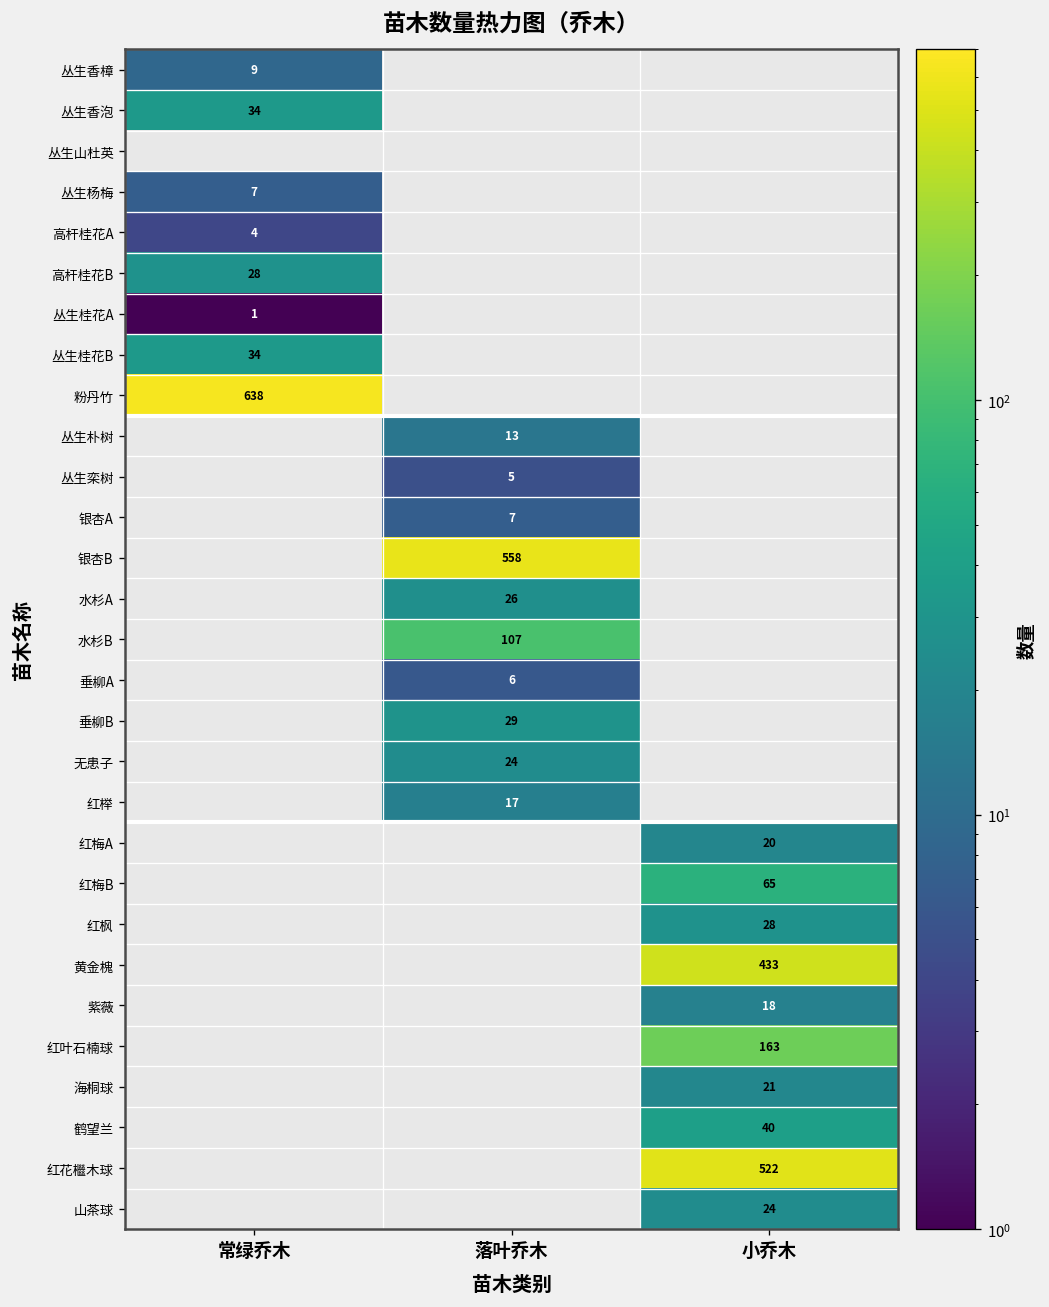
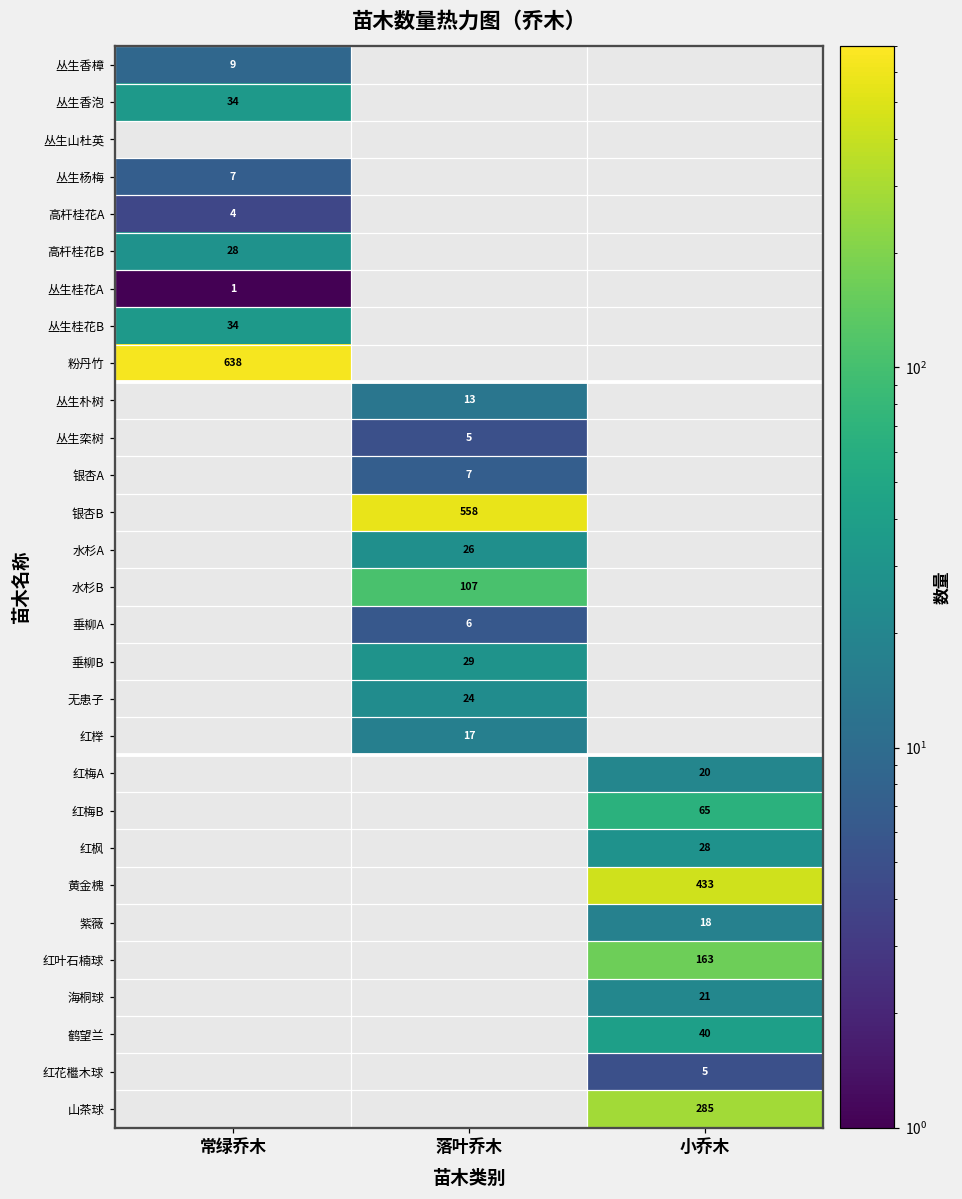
  {
    "丛生香樟": {
      "常绿乔木": 9
    },
    "丛生香泡": {
      "常绿乔木": 34
    },
    "丛生杨梅": {
      "常绿乔木": 7
    },
    "高杆桂花A": {
      "常绿乔木": 4
    },
    "高杆桂花B": {
      "常绿乔木": 28
    },
    "丛生桂花A": {
      "常绿乔木": 1
    },
    "丛生桂花B": {
      "常绿乔木": 34
    },
    "粉丹竹": {
      "常绿乔木": 638
    },
    "丛生朴树": {
      "落叶乔木": 13
    },
    "丛生栾树": {
      "落叶乔木": 5
    },
    "银杏A": {
      "落叶乔木": 7
    },
    "银杏B": {
      "落叶乔木": 558
    },
    "水杉A": {
      "落叶乔木": 26
    },
    "水杉B": {
      "落叶乔木": 107
    },
    "垂柳A": {
      "落叶乔木": 6
    },
    "垂柳B": {
      "落叶乔木": 29
    },
    "无患子": {
      "落叶乔木": 24
    },
    "红榉": {
      "落叶乔木": 17
    },
    "红梅A": {
      "小乔木": 20
    },
    "红梅B": {
      "小乔木": 65
    },
    "红枫": {
      "小乔木": 28
    },
    "黄金槐": {
      "小乔木": 433
    },
    "紫薇": {
      "小乔木": 18
    },
    "红叶石楠球": {
      "小乔木": 163
    },
    "海桐球": {
      "小乔木": 21
    },
    "鹤望兰": {
      "小乔木": 40
    },
    "红花檵木球": {
-     "小乔木": 522
+     "小乔木": 5
    },
    "山茶球": {
-     "小乔木": 24
+     "小乔木": 285
    }
  }
